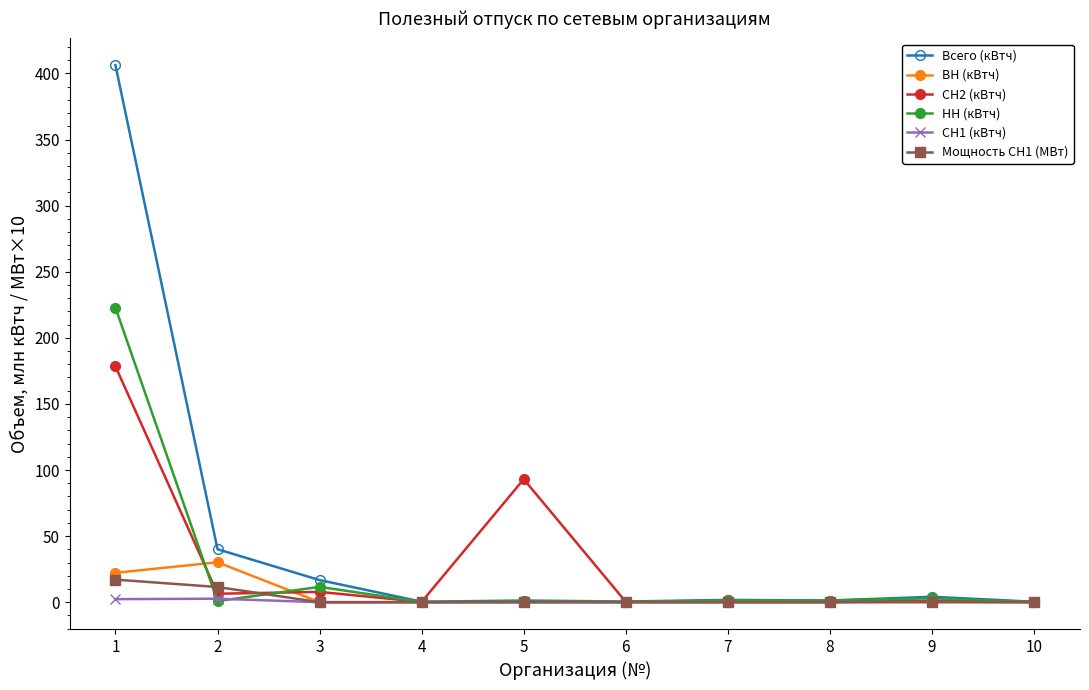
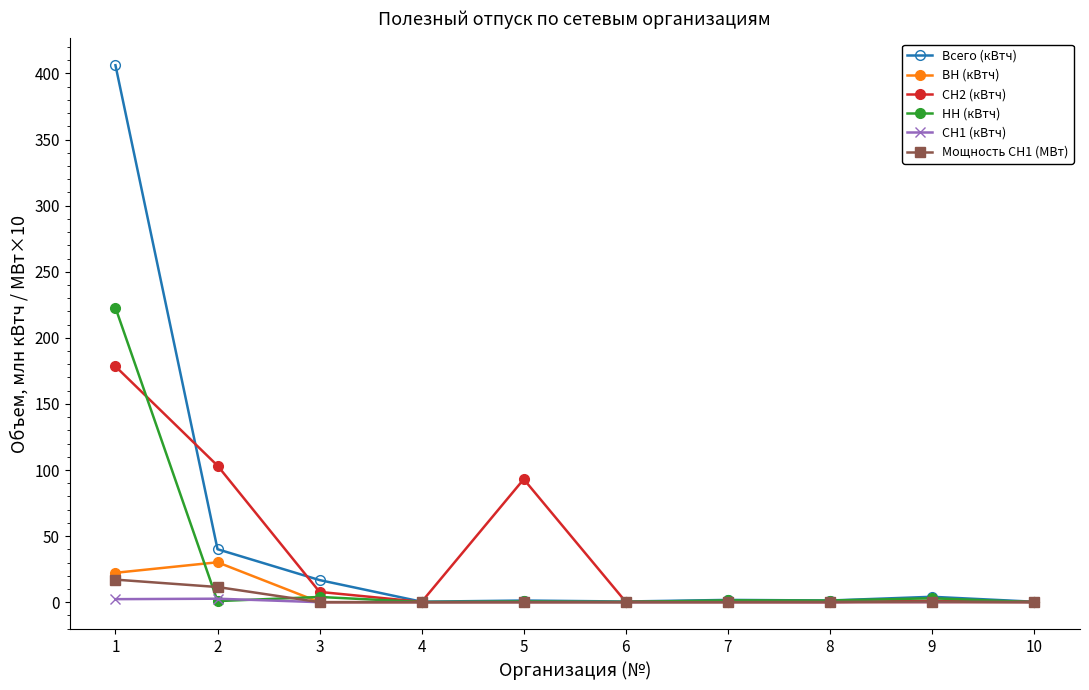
  {
    "Всего (кВтч)": {
      "1": 406,
      "2": 40,
      "3": 17
    },
    "ВН (кВтч)": {
      "1": 22,
      "2": 30
    },
    "СН2 (кВтч)": {
      "1": 178,
-     "2": 6,
+     "2": 103,
      "3": 8,
      "5": 93
    },
    "НН (кВтч)": {
      "1": 223,
-     "3": 12
+     "3": 4
    },
    "СН1 (кВтч)": {
      "1": 2
    },
    "Мощность СН1 (МВт)": {
      "1": 17,
      "2": 11
    }
  }
